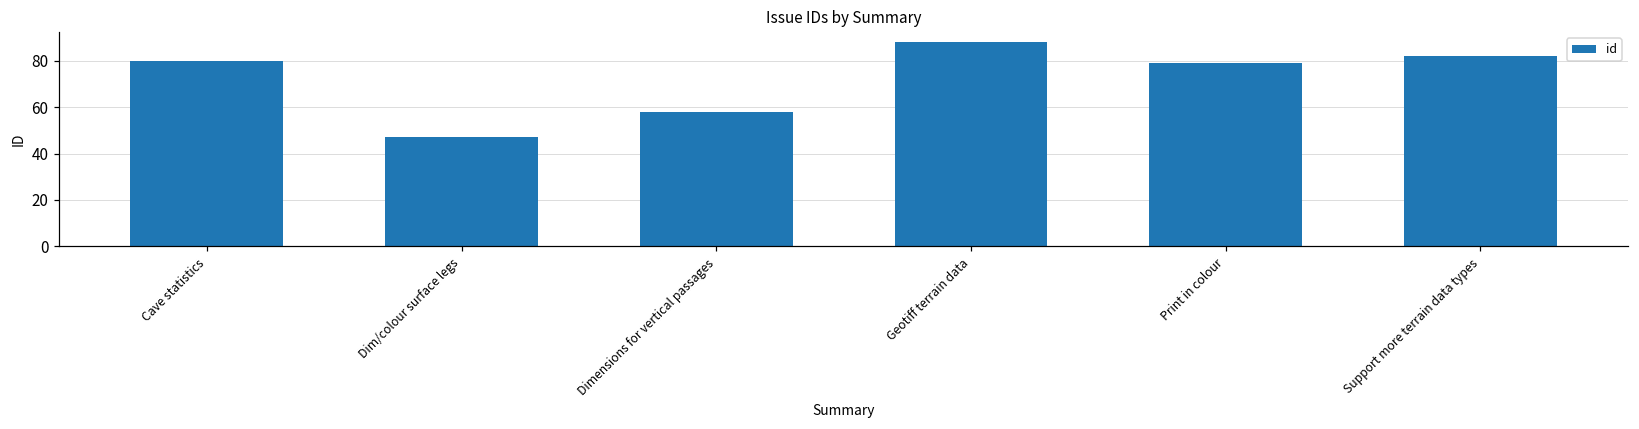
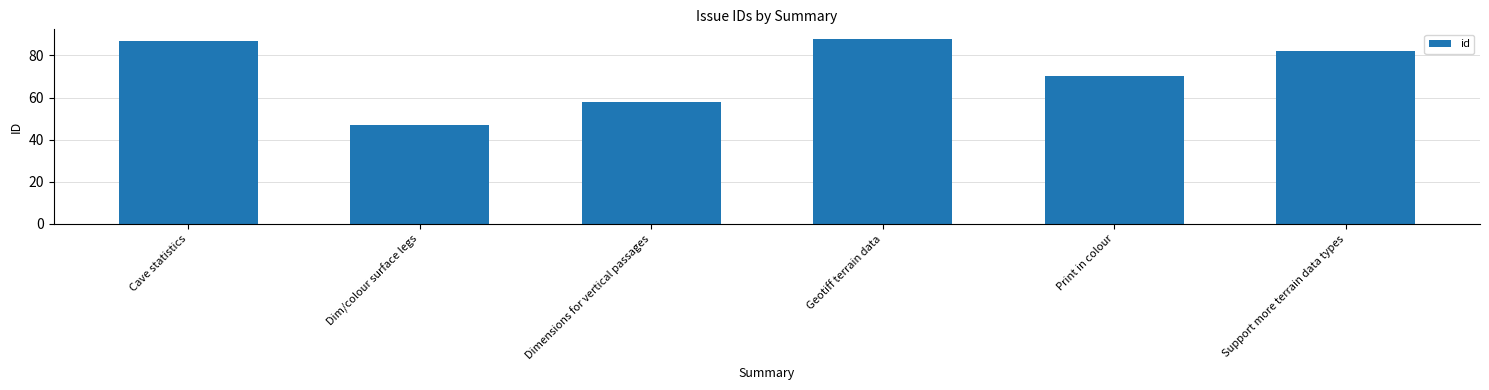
  {
-   "Cave statistics": 80,
+   "Cave statistics": 87,
    "Dim/colour surface legs": 47,
    "Dimensions for vertical passages": 58,
    "Geotiff terrain data": 88,
-   "Print in colour": 79,
+   "Print in colour": 70,
    "Support more terrain data types": 82
  }
